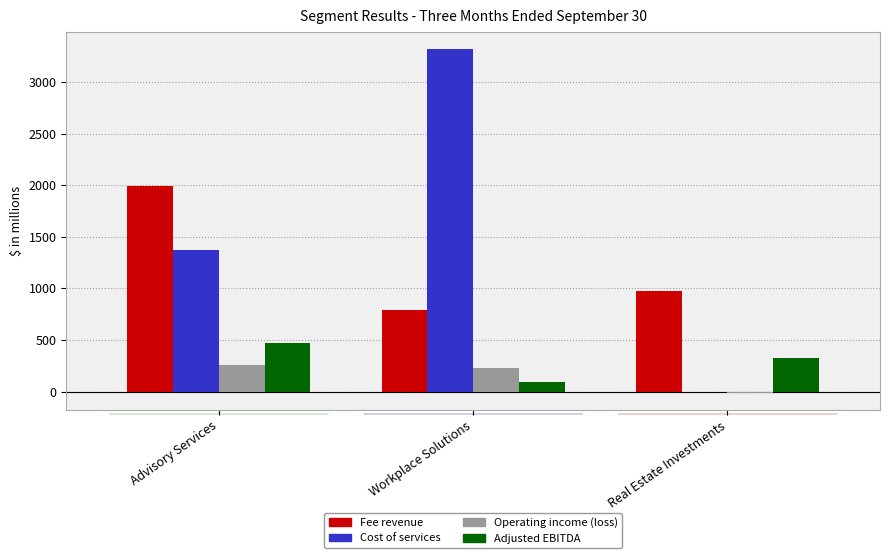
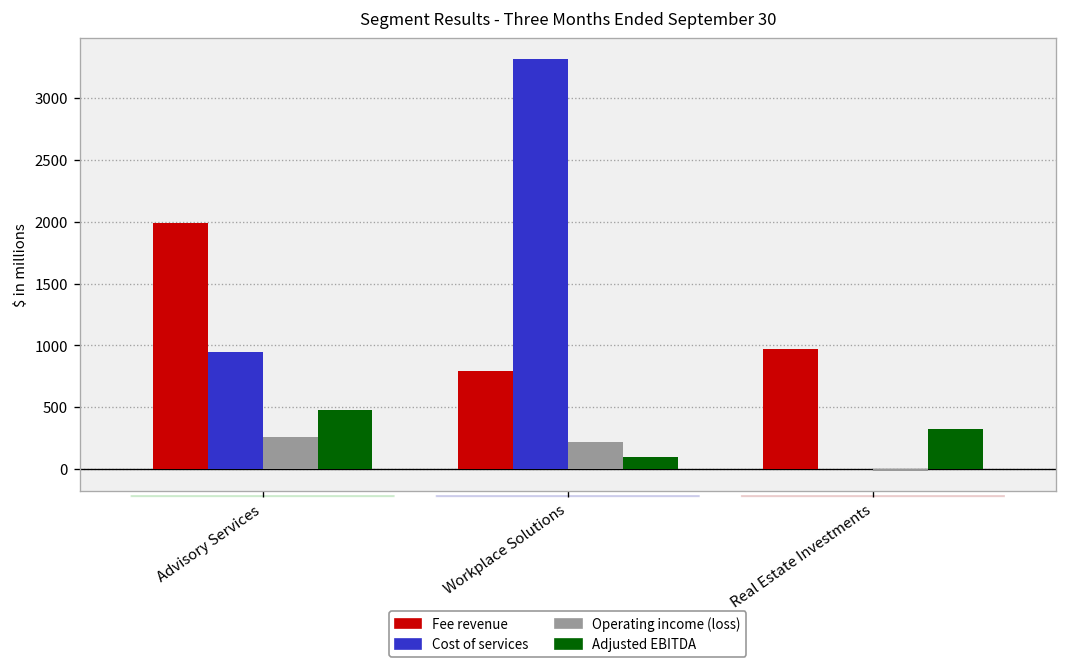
  {
    "Fee revenue": {
      "Advisory Services": 1990,
      "Workplace Solutions": 790,
      "Real Estate Investments": 970
    },
    "Cost of services": {
-     "Advisory Services": 1370,
+     "Advisory Services": 940,
      "Workplace Solutions": 3320,
      "Real Estate Investments": 0
    },
    "Operating income (loss)": {
      "Advisory Services": 260,
      "Workplace Solutions": 220
    },
    "Adjusted EBITDA": {
      "Advisory Services": 470,
      "Workplace Solutions": 100,
      "Real Estate Investments": 330
    }
  }
